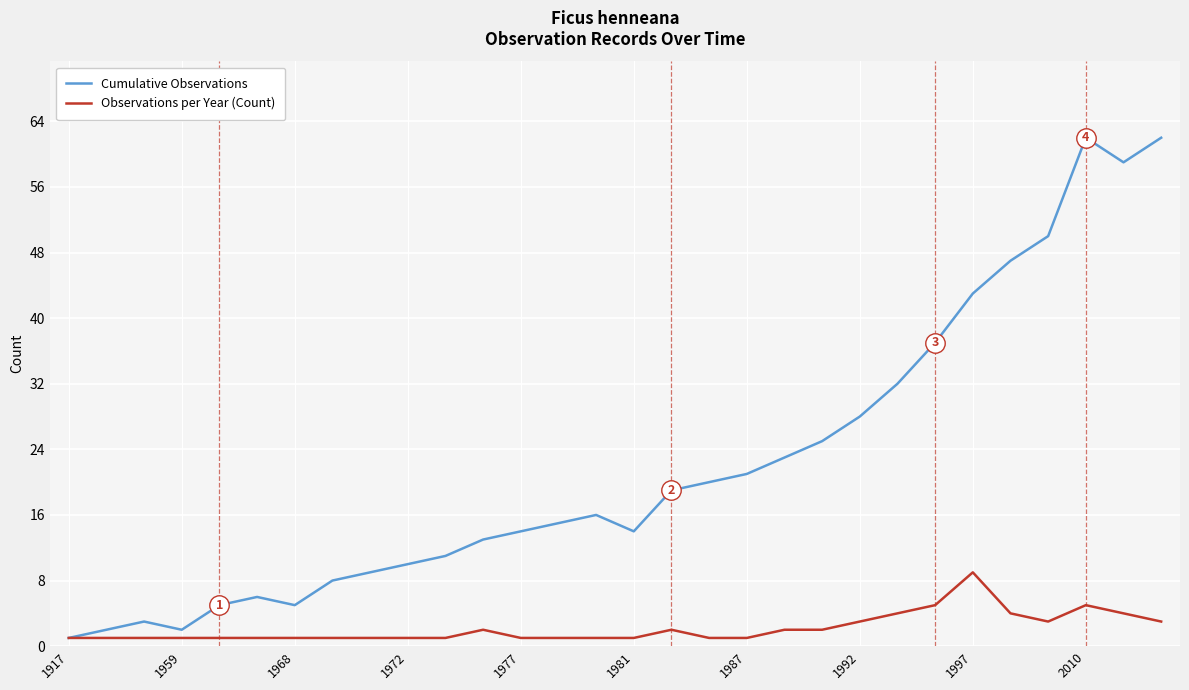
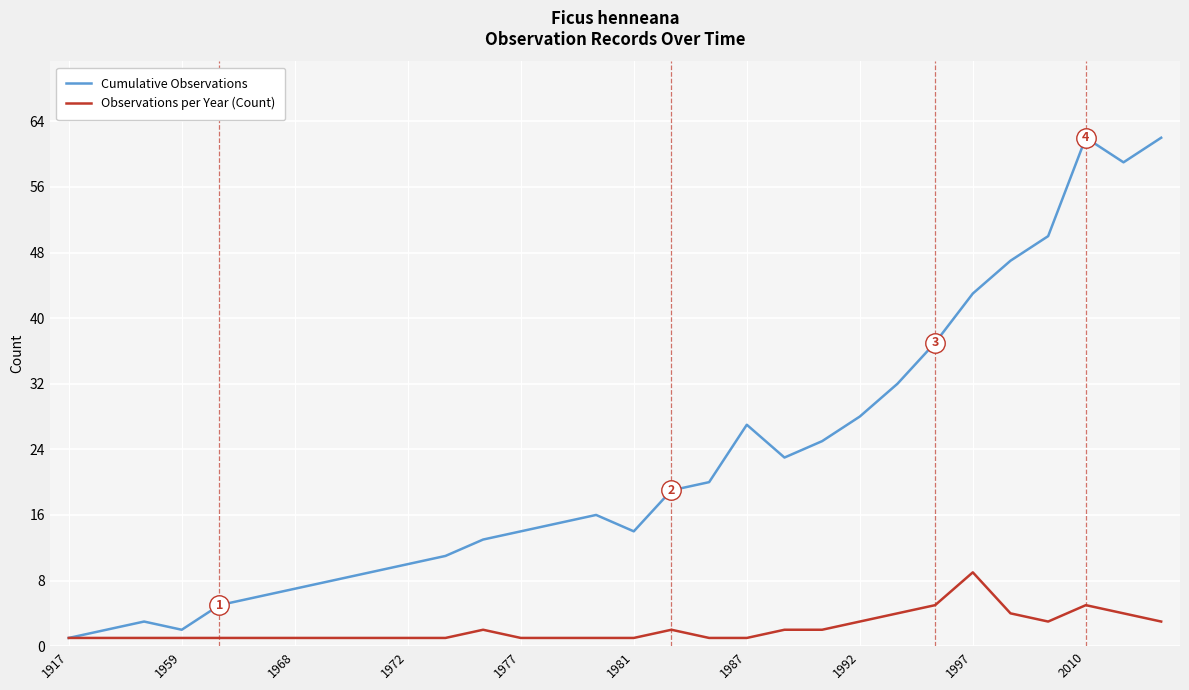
  {
    "Cumulative Observations": {
      "1959": 2,
-     "1968": 5,
+     "1968": 7,
      "1972": 10,
      "1977": 14,
      "1981": 14,
-     "1987": 21,
+     "1987": 27,
      "1992": 28,
      "1997": 43
    },
    "Observations per Year (Count)": {
      "1959": 1,
      "1968": 1,
      "1972": 1,
      "1977": 1,
      "1981": 1,
      "1987": 1,
      "1992": 3,
      "1997": 9,
      "2010": 5
    }
  }
